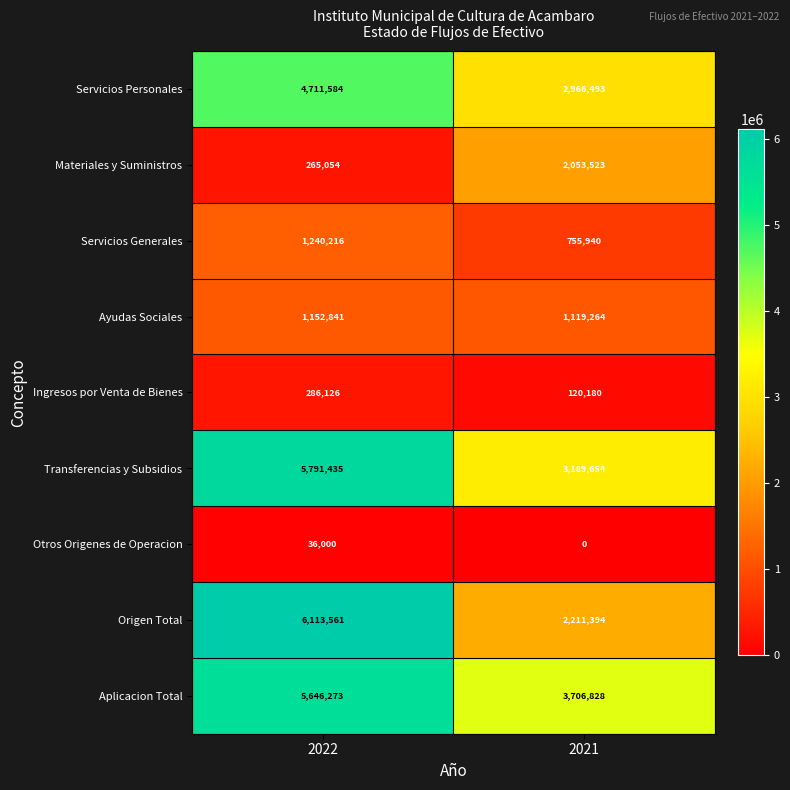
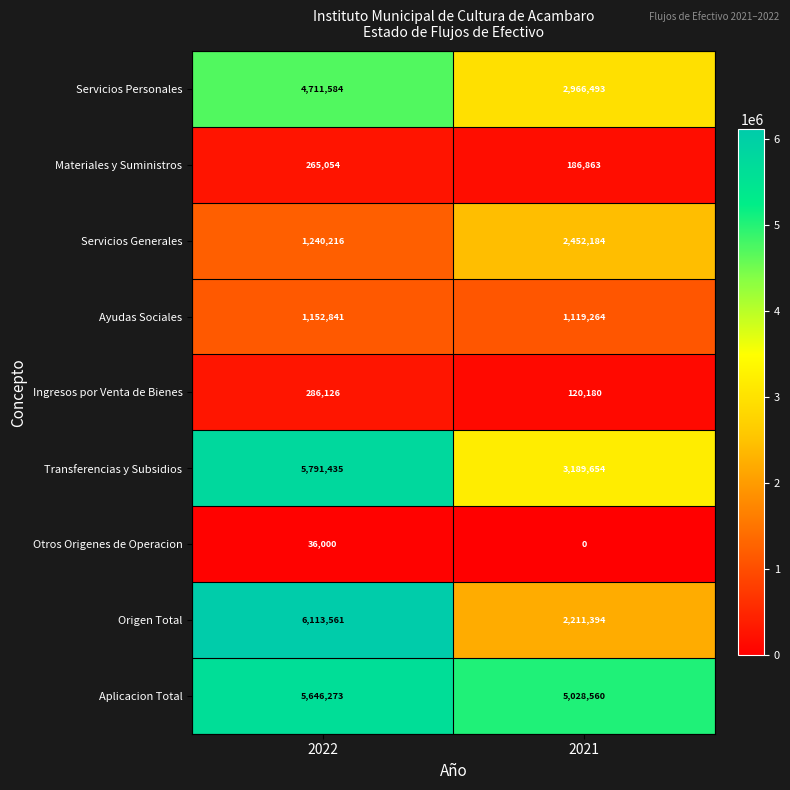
  {
    "Servicios Personales": {
      "2022": "4,711,584",
      "2021": "2,966,493"
    },
    "Materiales y Suministros": {
      "2022": "265,054",
-     "2021": "2,053,523"
+     "2021": "186,863"
    },
    "Servicios Generales": {
      "2022": "1,240,216",
-     "2021": "755,940"
+     "2021": "2,452,184"
    },
    "Ayudas Sociales": {
      "2022": "1,152,841",
      "2021": "1,119,264"
    },
    "Ingresos por Venta de Bienes": {
      "2022": "286,126",
      "2021": "120,180"
    },
    "Transferencias y Subsidios": {
      "2022": "5,791,435",
      "2021": "3,189,654"
    },
    "Otros Origenes de Operacion": {
      "2022": "36,000",
      "2021": "0"
    },
    "Origen Total": {
      "2022": "6,113,561",
      "2021": "2,211,394"
    },
    "Aplicacion Total": {
      "2022": "5,646,273",
-     "2021": "3,706,828"
+     "2021": "5,028,560"
    }
  }
